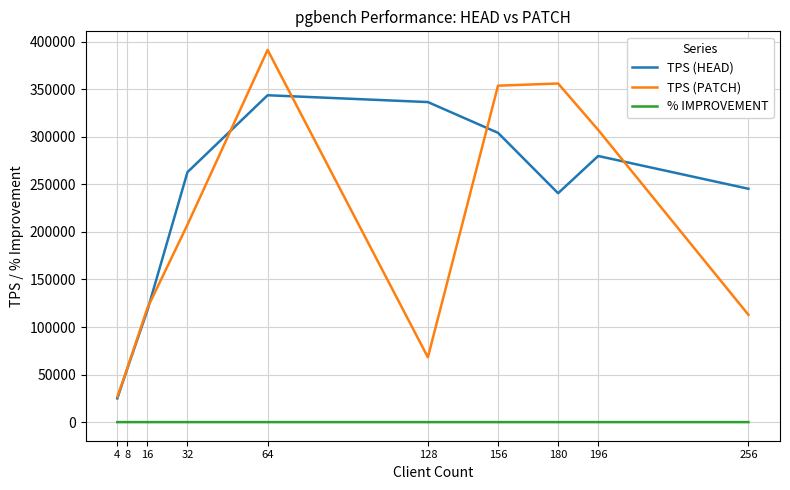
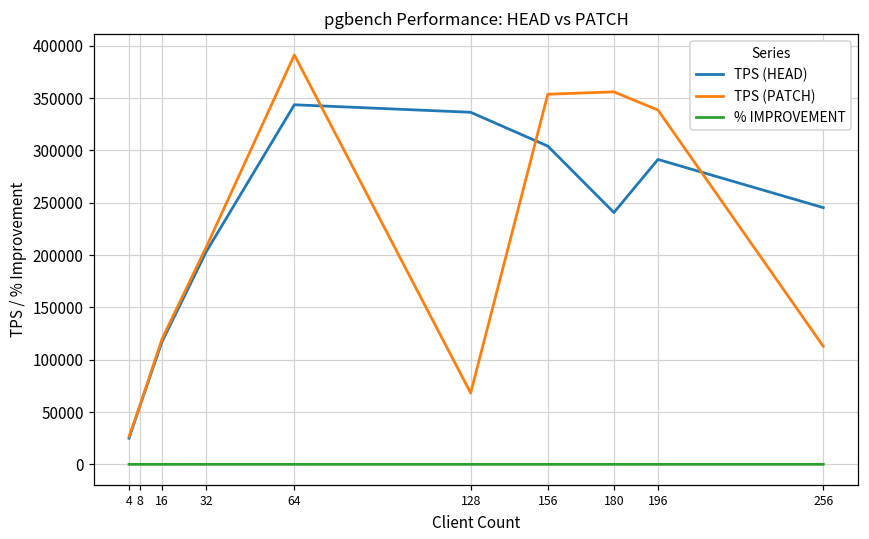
  {
    "TPS (HEAD)": {
-     "32": 260000,
+     "32": 200000,
      "64": 340000,
      "128": 340000,
      "156": 300000,
      "180": 240000,
-     "196": 280000,
+     "196": 290000,
      "256": 250000
    },
    "TPS (PATCH)": {
      "32": 210000,
      "64": 390000,
      "128": 70000,
      "156": 350000,
      "180": 360000,
-     "196": 310000,
+     "196": 340000,
      "256": 110000
    },
    "% IMPROVEMENT": {
      "4": 0,
      "8": 0,
      "16": 0,
      "32": 0,
      "64": 0,
      "128": 0,
      "156": 0,
      "180": 0,
      "196": 0,
      "256": 0
    }
  }
